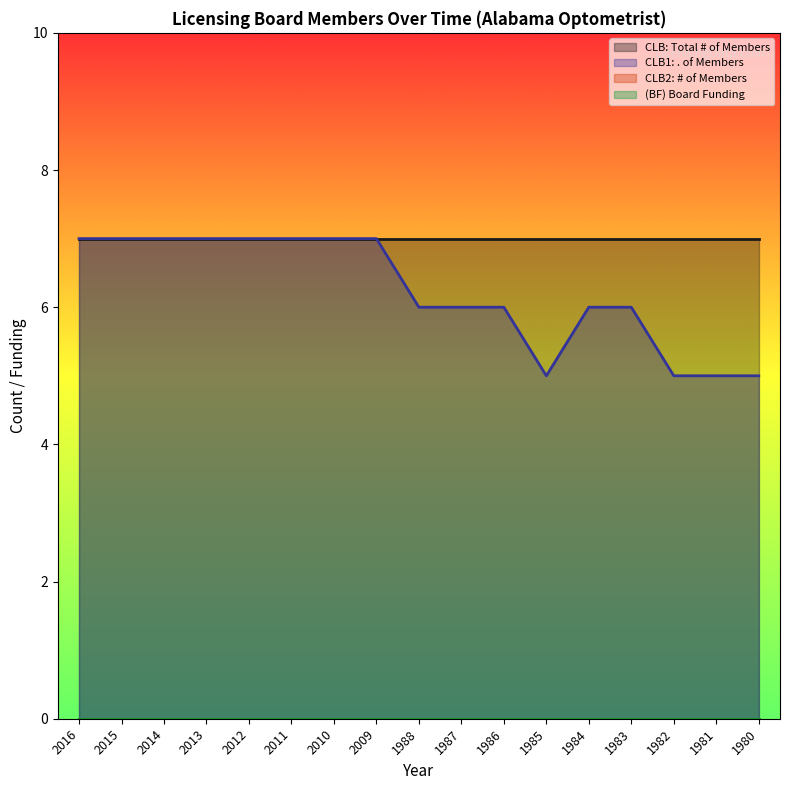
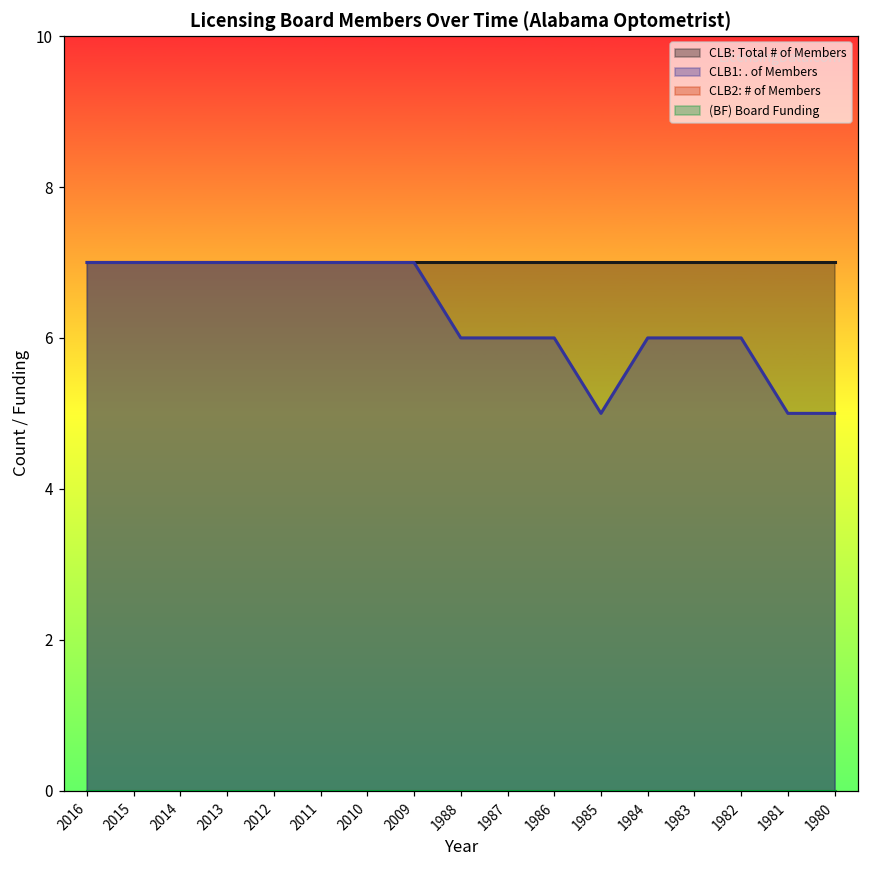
  {
    "CLB: Total # of Members": {
      "1988": 7,
      "1987": 7,
      "1986": 7,
      "1985": 7,
      "1984": 7,
      "1983": 7,
      "1982": 7,
      "1981": 7,
      "1980": 7
    },
    "CLB1: . of Members": {
      "1988": 6,
      "1987": 6,
      "1986": 6,
      "1985": 5,
      "1984": 6,
      "1983": 6,
-     "1982": 5,
+     "1982": 6,
      "1981": 5,
      "1980": 5
    },
    "(BF) Board Funding": {
      "2016": 0,
      "2015": 0,
      "2014": 0,
      "2013": 0,
      "2012": 0,
      "2011": 0,
      "2010": 0,
      "2009": 0,
      "1988": 0,
      "1987": 0,
      "1986": 0,
      "1985": 0,
      "1984": 0,
      "1983": 0,
      "1982": 0,
      "1981": 0,
      "1980": 0
    }
  }
